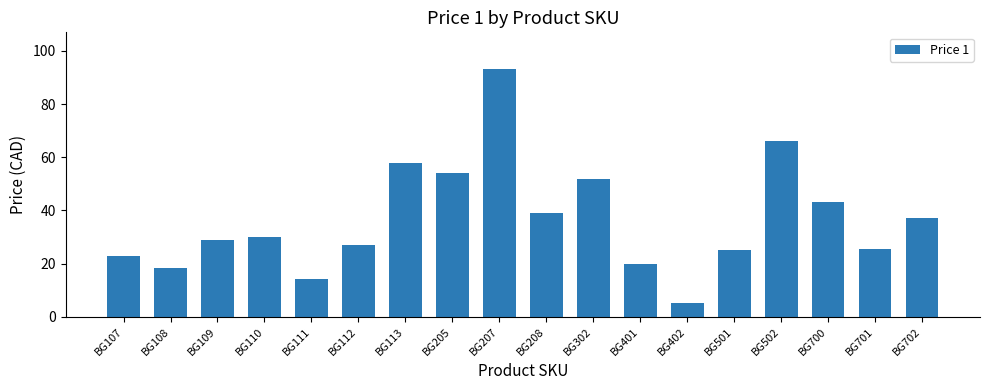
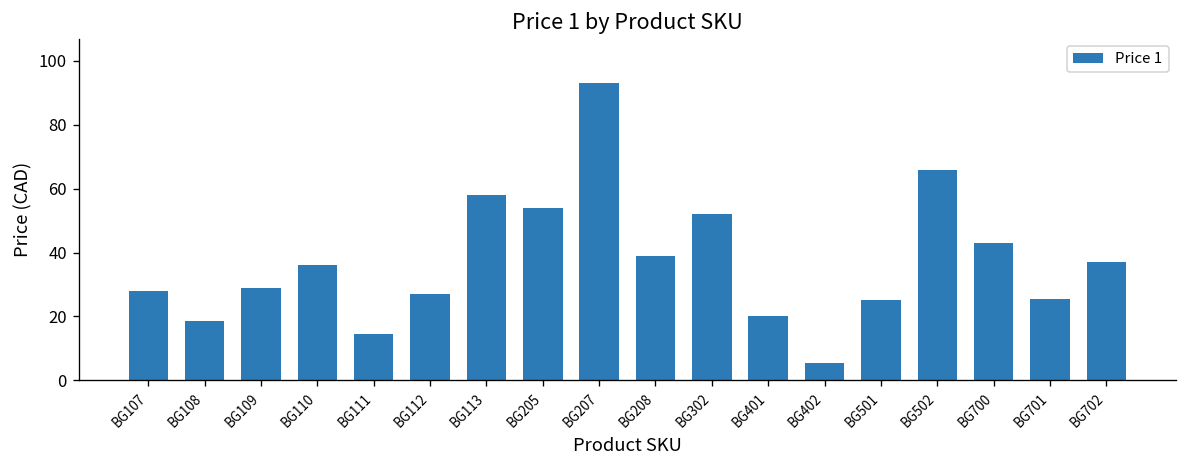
  {
-   "BG107": 23,
+   "BG107": 28,
    "BG108": 18,
    "BG109": 29,
-   "BG110": 30,
+   "BG110": 36,
    "BG111": 14,
    "BG112": 27,
    "BG113": 58,
    "BG205": 54,
    "BG207": 93,
    "BG208": 39,
    "BG302": 52,
    "BG401": 20,
    "BG402": 5,
    "BG501": 25,
    "BG502": 66,
    "BG700": 43,
    "BG701": 26,
    "BG702": 37
  }
